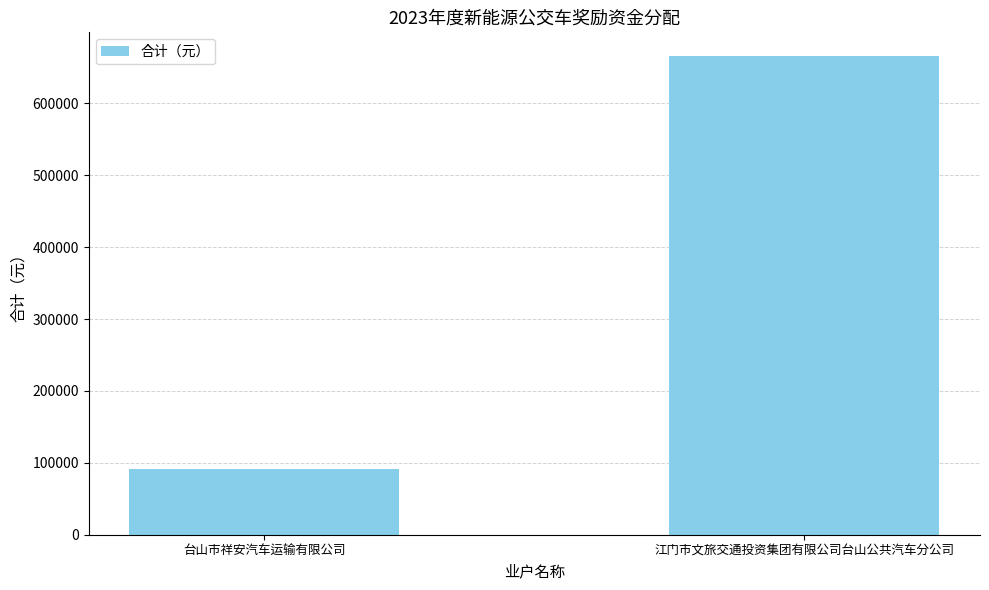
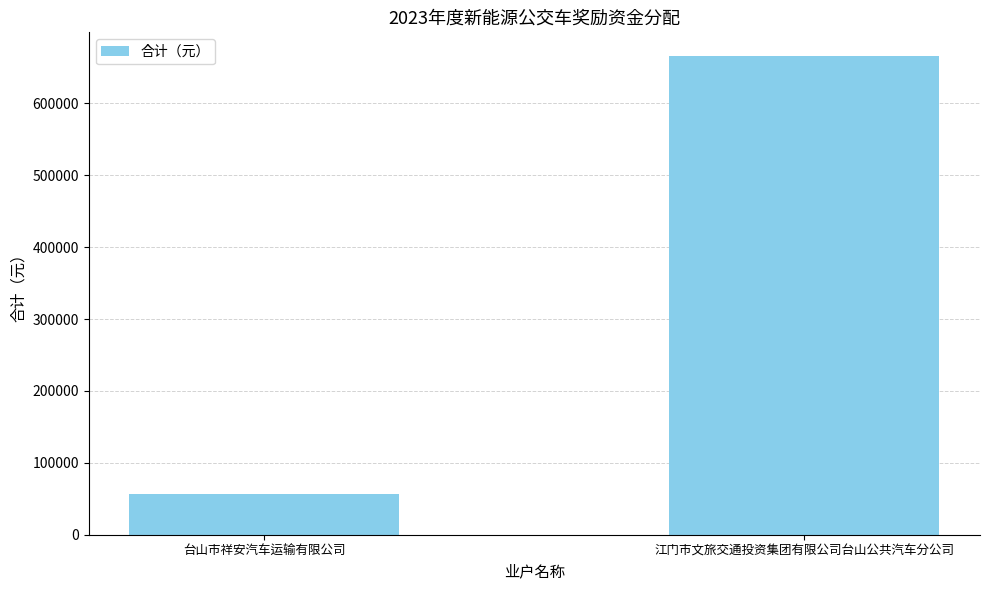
  {
-   "台山市祥安汽车运输有限公司": 90000,
+   "台山市祥安汽车运输有限公司": 60000,
    "江门市文旅交通投资集团有限公司台山公共汽车分公司": 670000
  }
